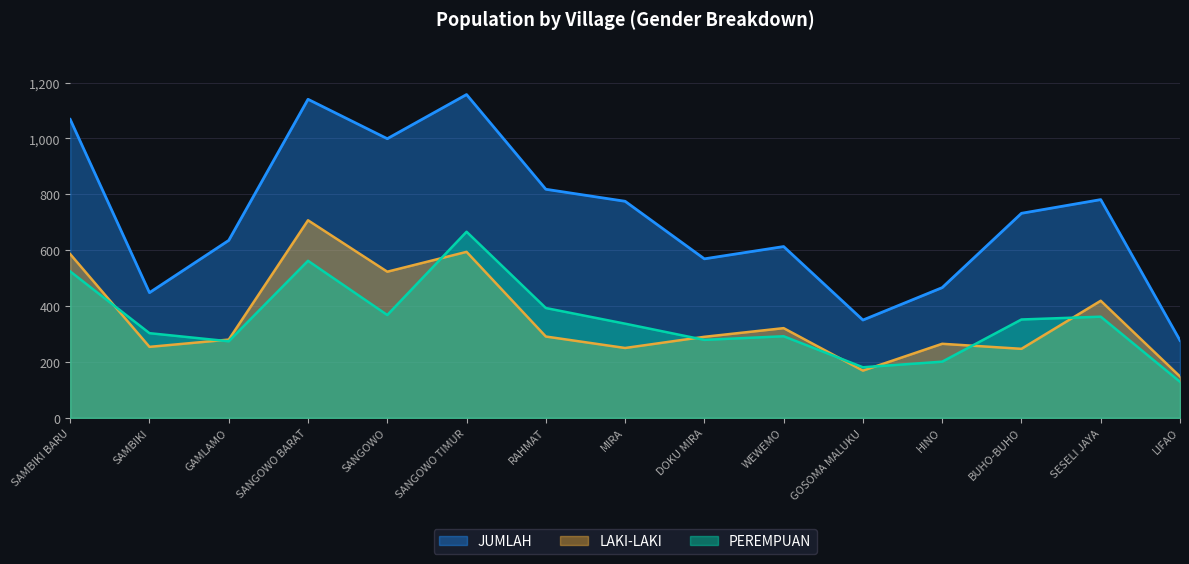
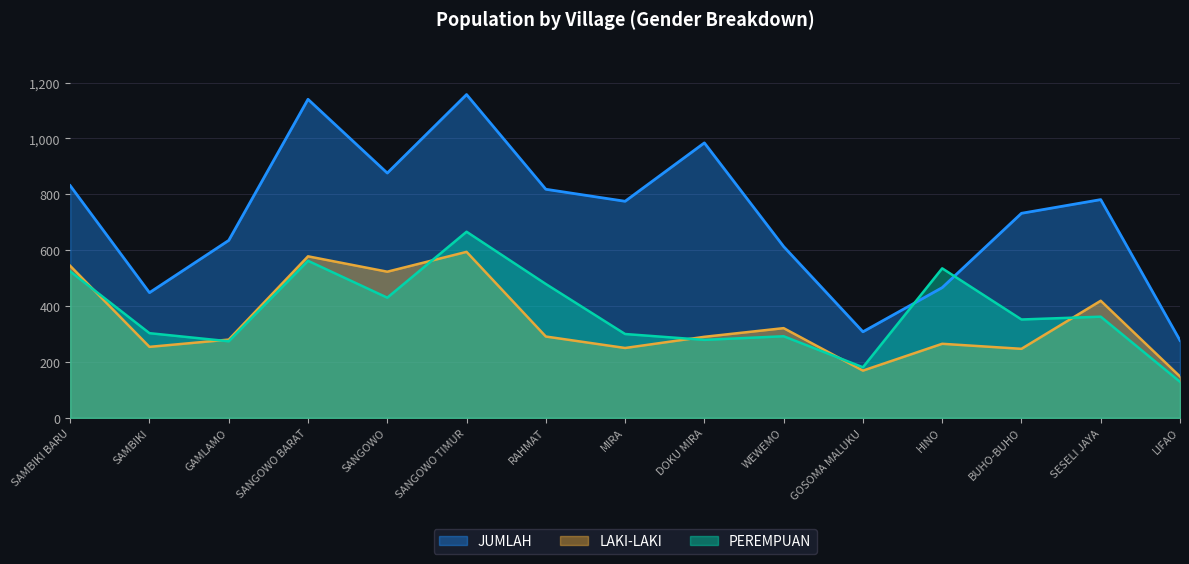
  {
    "JUMLAH": {
-     "SAMBIKI BARU": "1,070",
+     "SAMBIKI BARU": "830",
      "SAMBIKI": "450",
      "GAMLAMO": "640",
      "SANGOWO BARAT": "1,140",
-     "SANGOWO": "1,000",
+     "SANGOWO": "880",
      "SANGOWO TIMUR": "1,160",
      "RAHMAT": "820",
      "MIRA": "780",
-     "DOKU MIRA": "570",
+     "DOKU MIRA": "980",
      "WEWEMO": "610",
-     "GOSOMA MALUKU": "350",
+     "GOSOMA MALUKU": "310",
      "HINO": "470",
      "BUHO-BUHO": "730",
      "SESELI JAYA": "780",
      "LIFAO": "280"
    },
    "LAKI-LAKI": {
-     "SAMBIKI BARU": "590",
+     "SAMBIKI BARU": "540",
      "SAMBIKI": "250",
-     "SANGOWO BARAT": "710",
+     "SANGOWO BARAT": "580",
      "SANGOWO": "520",
      "SANGOWO TIMUR": "590",
      "RAHMAT": "290",
      "MIRA": "250",
      "DOKU MIRA": "290",
      "WEWEMO": "320",
      "GOSOMA MALUKU": "170",
      "HINO": "270",
      "BUHO-BUHO": "250",
      "SESELI JAYA": "420",
      "LIFAO": "150"
    },
    "PEREMPUAN": {
      "SAMBIKI BARU": "520",
      "SAMBIKI": "300",
      "SANGOWO BARAT": "560",
-     "SANGOWO": "370",
+     "SANGOWO": "430",
      "SANGOWO TIMUR": "670",
-     "RAHMAT": "390",
-     "MIRA": "340",
+     "RAHMAT": "480",
+     "MIRA": "300",
      "DOKU MIRA": "280",
      "WEWEMO": "290",
      "GOSOMA MALUKU": "180",
-     "HINO": "200",
+     "HINO": "540",
      "BUHO-BUHO": "350",
      "SESELI JAYA": "360",
      "LIFAO": "130"
    }
  }
